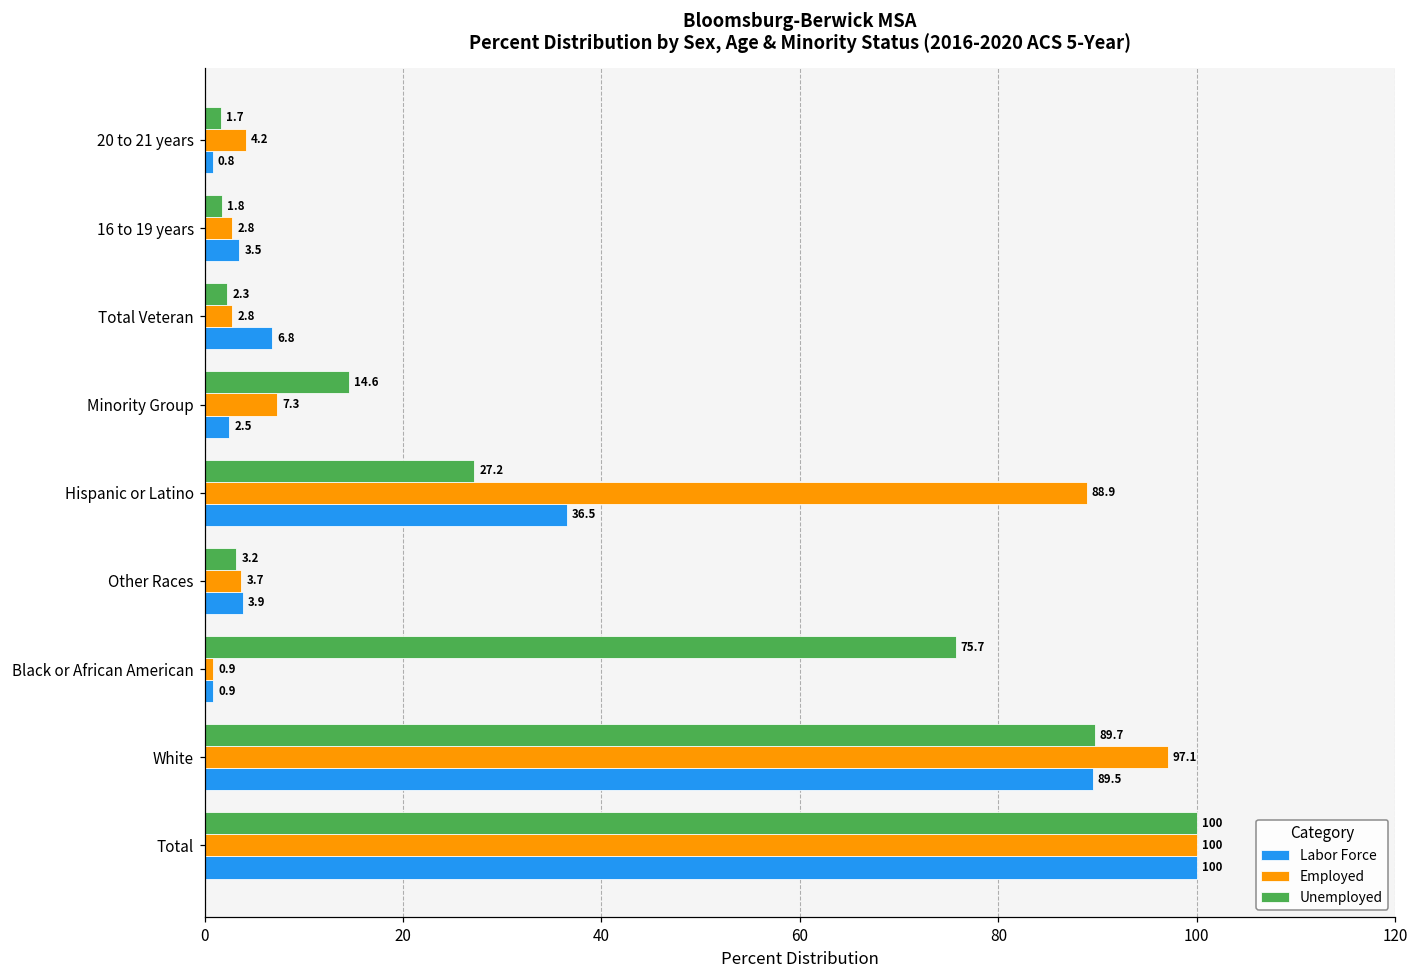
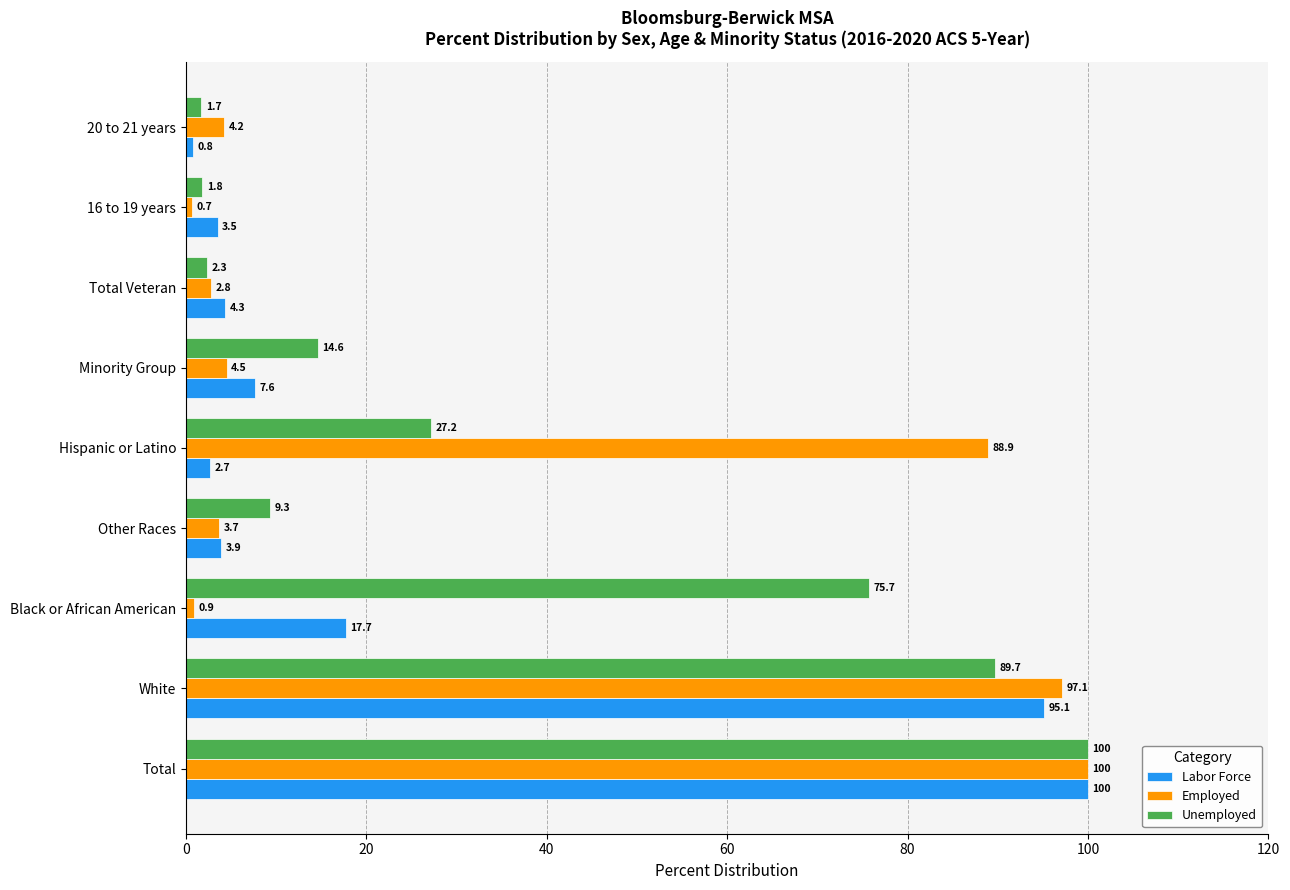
  {
    "Labor Force": {
      "20 to 21 years": 0.8,
      "16 to 19 years": 3.5,
-     "Total Veteran": 6.8,
-     "Minority Group": 2.5,
-     "Hispanic or Latino": 36.5,
+     "Total Veteran": 4.3,
+     "Minority Group": 7.6,
+     "Hispanic or Latino": 2.7,
      "Other Races": 3.9,
-     "Black or African American": 0.9,
-     "White": 89.5,
+     "Black or African American": 17.7,
+     "White": 95.1,
      "Total": 100
    },
    "Employed": {
      "20 to 21 years": 4.2,
-     "16 to 19 years": 2.8,
+     "16 to 19 years": 0.7,
      "Total Veteran": 2.8,
-     "Minority Group": 7.3,
+     "Minority Group": 4.5,
      "Hispanic or Latino": 88.9,
      "Other Races": 3.7,
      "Black or African American": 0.9,
      "White": 97.1,
      "Total": 100
    },
    "Unemployed": {
      "20 to 21 years": 1.7,
      "16 to 19 years": 1.8,
      "Total Veteran": 2.3,
      "Minority Group": 14.6,
      "Hispanic or Latino": 27.2,
-     "Other Races": 3.2,
+     "Other Races": 9.3,
      "Black or African American": 75.7,
      "White": 89.7,
      "Total": 100
    }
  }
